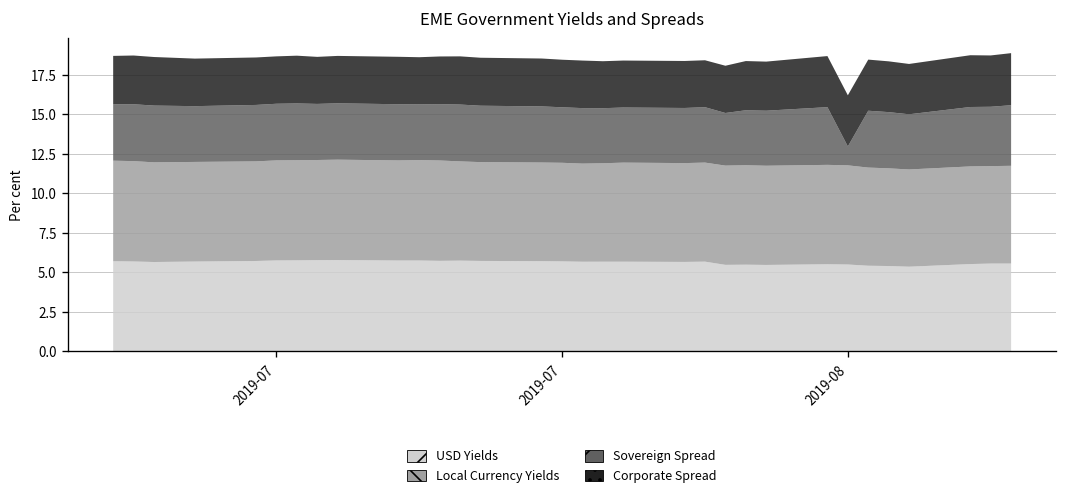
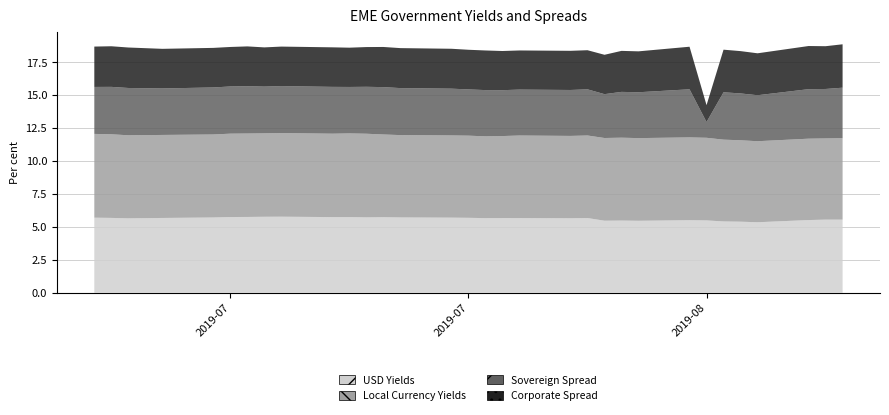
  {
    "Corporate Spread": {
-     "2019-08": 3.2
+     "2019-08": 1.3
    }
  }
